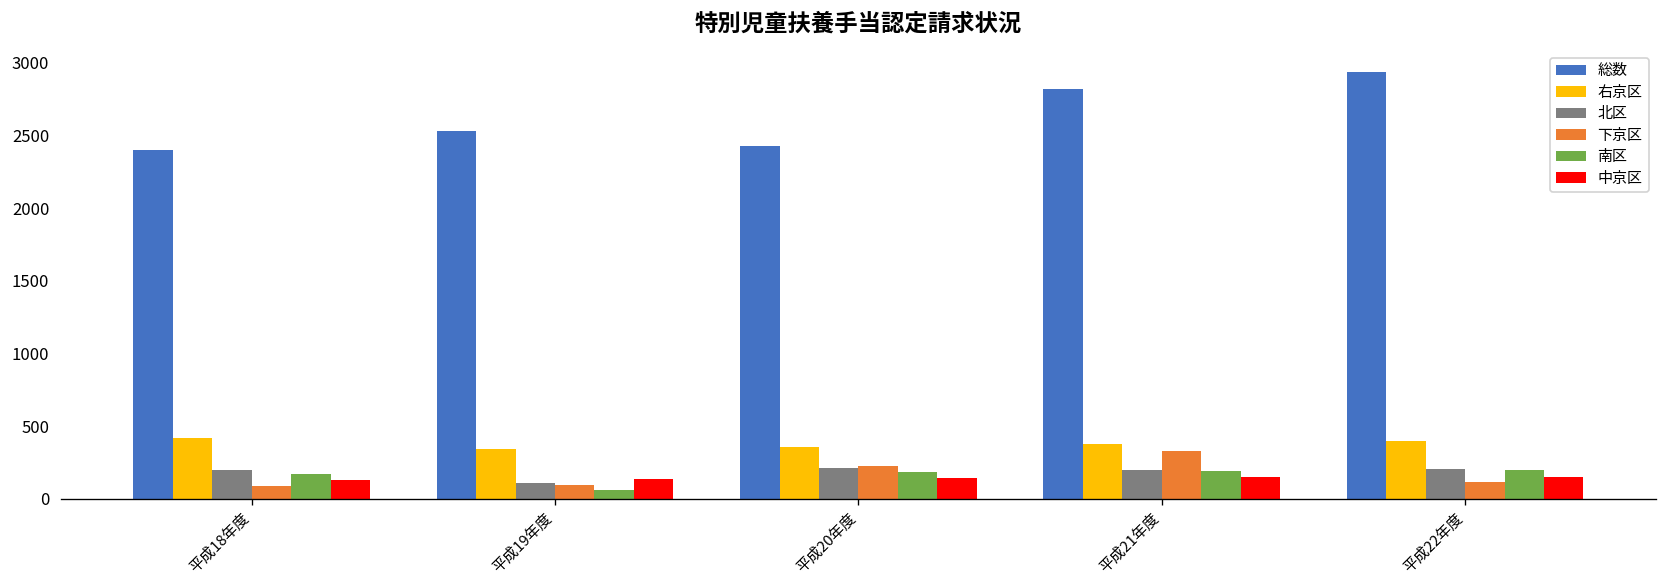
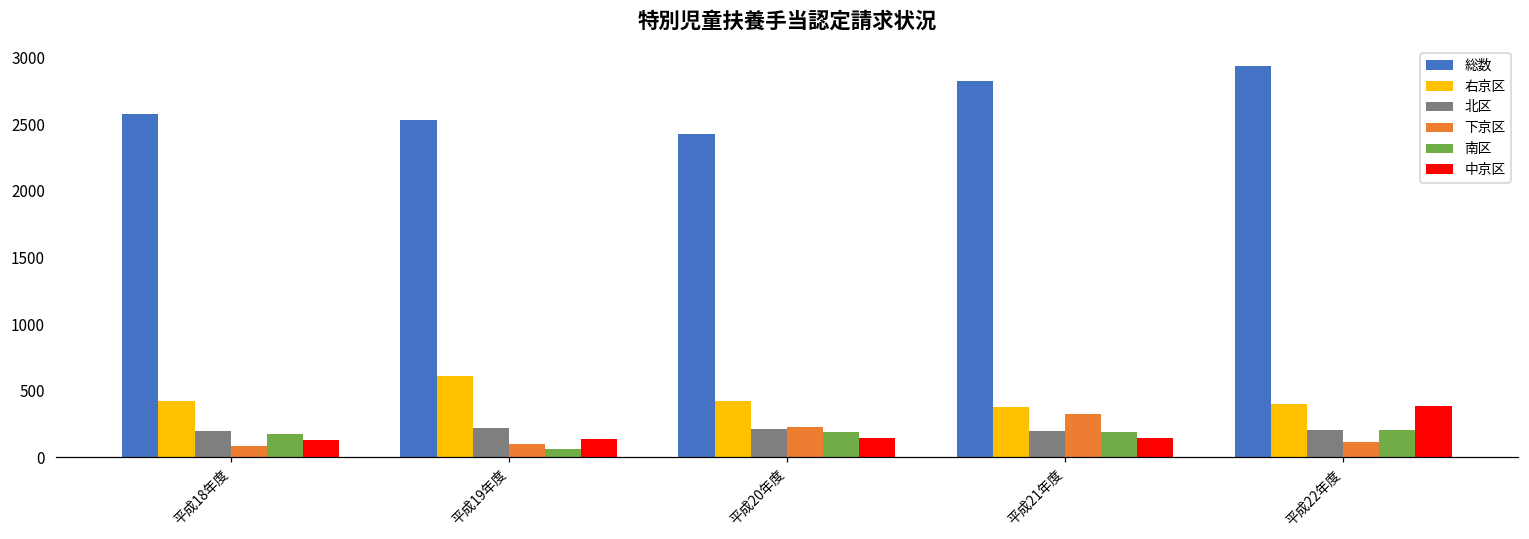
  {
    "総数": {
-     "平成18年度": 2400,
+     "平成18年度": 2580,
      "平成19年度": 2530,
      "平成20年度": 2430,
      "平成21年度": 2820,
      "平成22年度": 2940
    },
    "右京区": {
      "平成18年度": 420,
-     "平成19年度": 350,
-     "平成20年度": 360,
+     "平成19年度": 610,
+     "平成20年度": 430,
      "平成21年度": 380,
      "平成22年度": 400
    },
    "北区": {
      "平成18年度": 200,
-     "平成19年度": 110,
+     "平成19年度": 220,
      "平成20年度": 210,
      "平成21年度": 200,
      "平成22年度": 210
    },
    "下京区": {
      "平成18年度": 90,
      "平成19年度": 100,
      "平成20年度": 230,
      "平成21年度": 330,
      "平成22年度": 110
    },
    "南区": {
      "平成18年度": 170,
      "平成19年度": 60,
      "平成20年度": 190,
      "平成21年度": 190,
      "平成22年度": 200
    },
    "中京区": {
      "平成18年度": 130,
      "平成19年度": 140,
      "平成20年度": 140,
      "平成21年度": 150,
-     "平成22年度": 150
+     "平成22年度": 390
    }
  }
